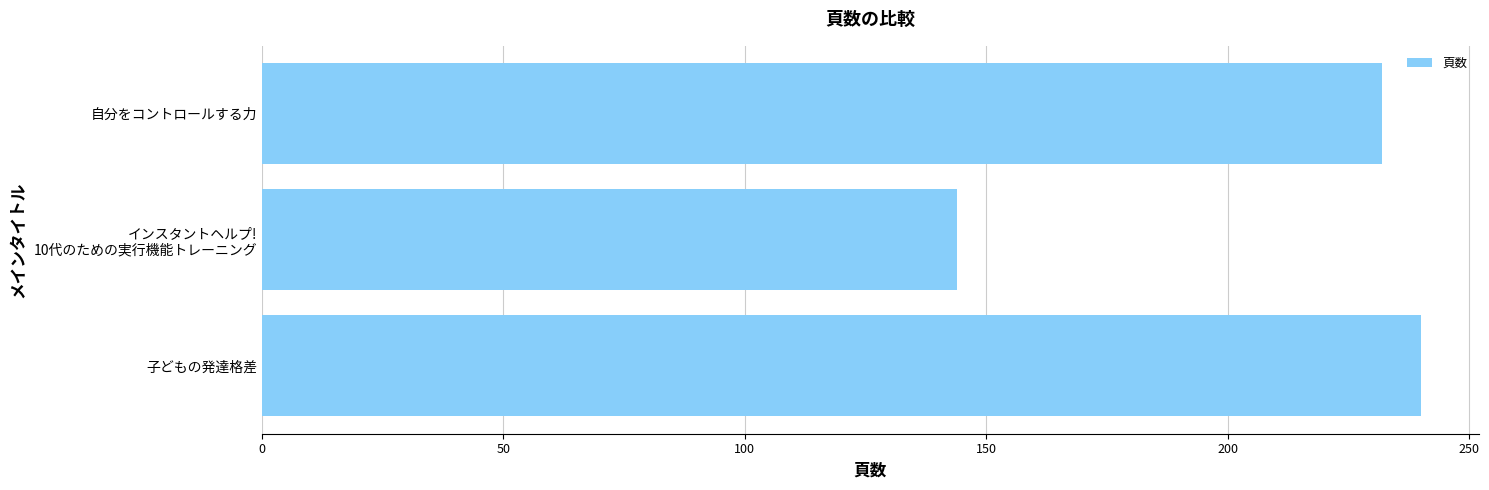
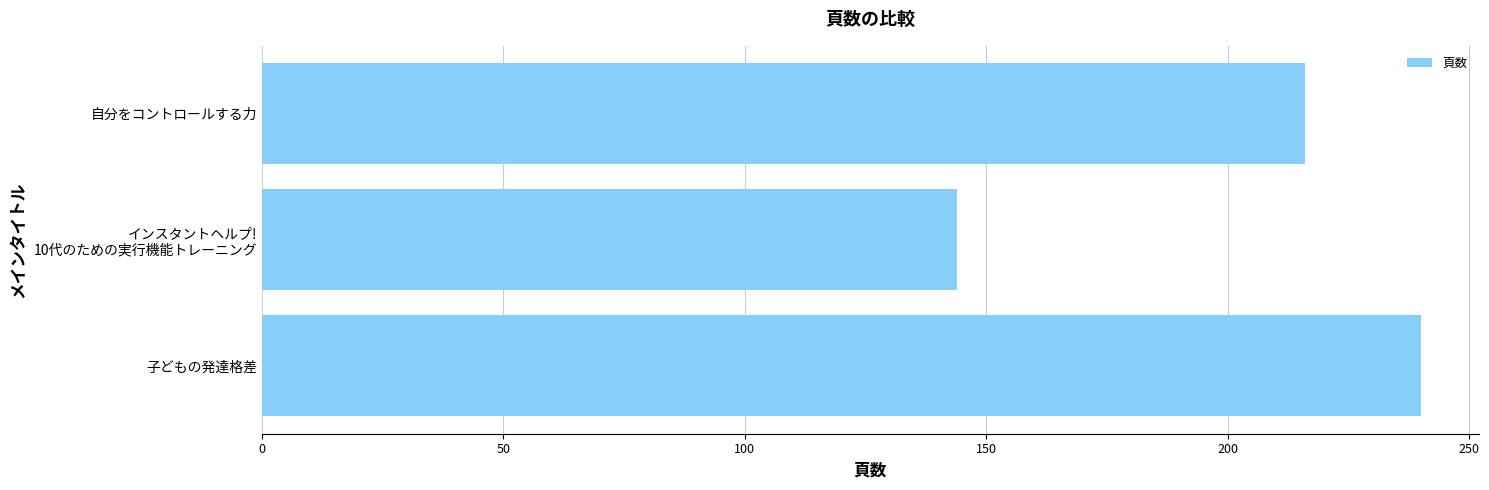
  {
-   "自分をコントロールする力": 232,
+   "自分をコントロールする力": 216,
    "インスタントヘルプ! 10代のための実行機能トレーニング": 144,
    "子どもの発達格差": 240
  }
